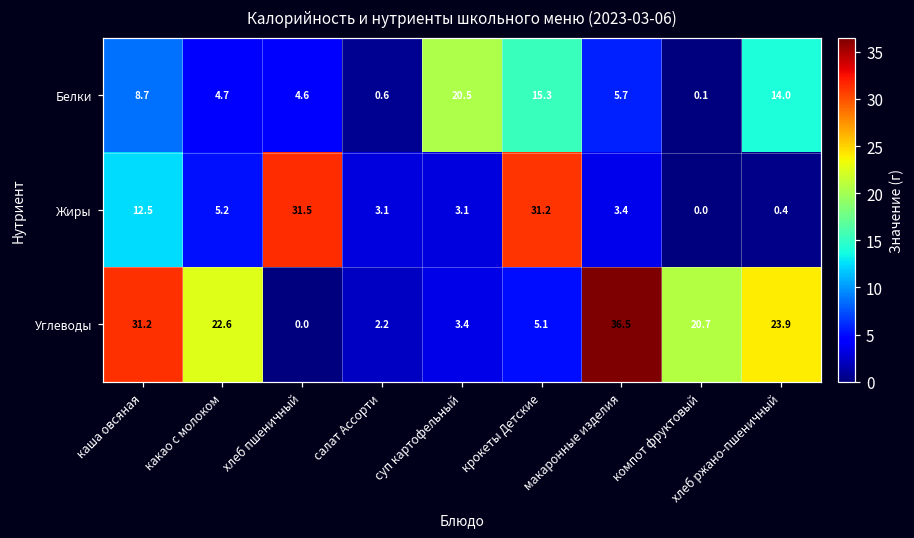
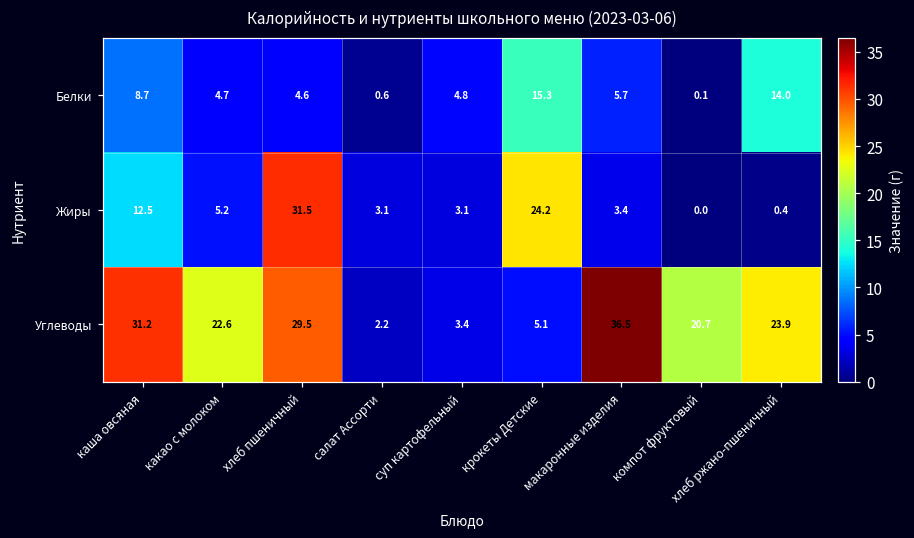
  {
    "Белки": {
      "каша овсяная": 8.7,
      "какао с молоком": 4.7,
      "хлеб пшеничный": 4.6,
      "салат Ассорти": 0.6,
-     "суп картофельный": 20.5,
+     "суп картофельный": 4.8,
      "крокеты Детские": 15.3,
      "макаронные изделия": 5.7,
      "компот фруктовый": 0.1,
      "хлеб ржано-пшеничный": 14.0
    },
    "Жиры": {
      "каша овсяная": 12.5,
      "какао с молоком": 5.2,
      "хлеб пшеничный": 31.5,
      "салат Ассорти": 3.1,
      "суп картофельный": 3.1,
-     "крокеты Детские": 31.2,
+     "крокеты Детские": 24.2,
      "макаронные изделия": 3.4,
      "компот фруктовый": 0.0,
      "хлеб ржано-пшеничный": 0.4
    },
    "Углеводы": {
      "каша овсяная": 31.2,
      "какао с молоком": 22.6,
-     "хлеб пшеничный": 0.0,
+     "хлеб пшеничный": 29.5,
      "салат Ассорти": 2.2,
      "суп картофельный": 3.4,
      "крокеты Детские": 5.1,
      "макаронные изделия": 36.5,
      "компот фруктовый": 20.7,
      "хлеб ржано-пшеничный": 23.9
    }
  }
